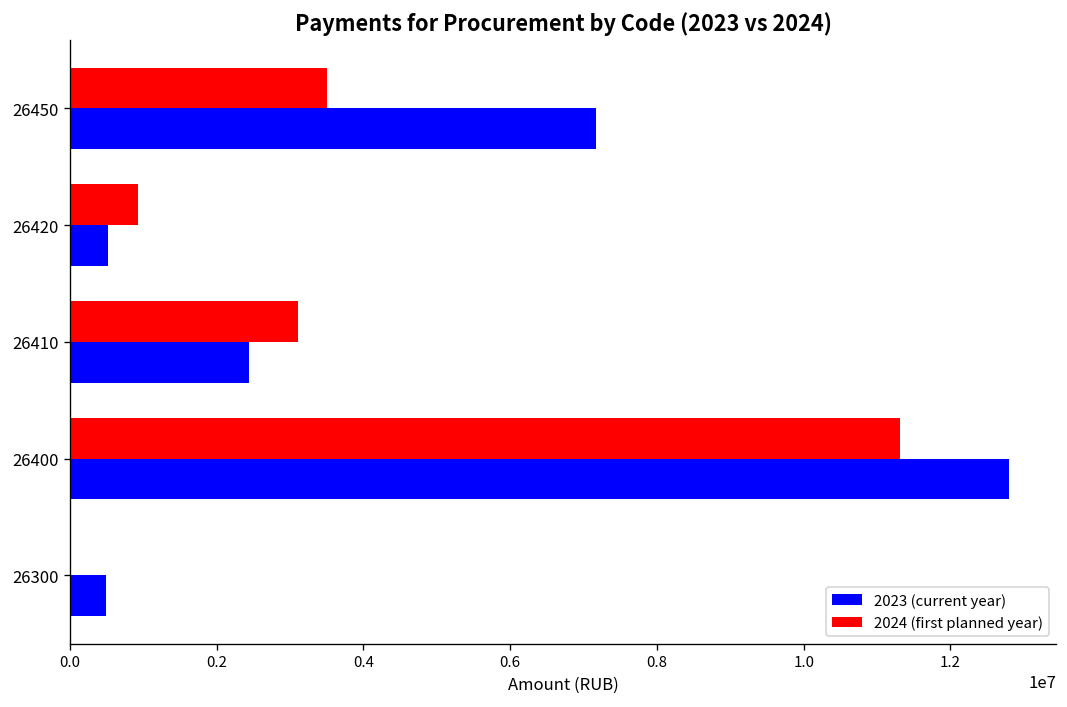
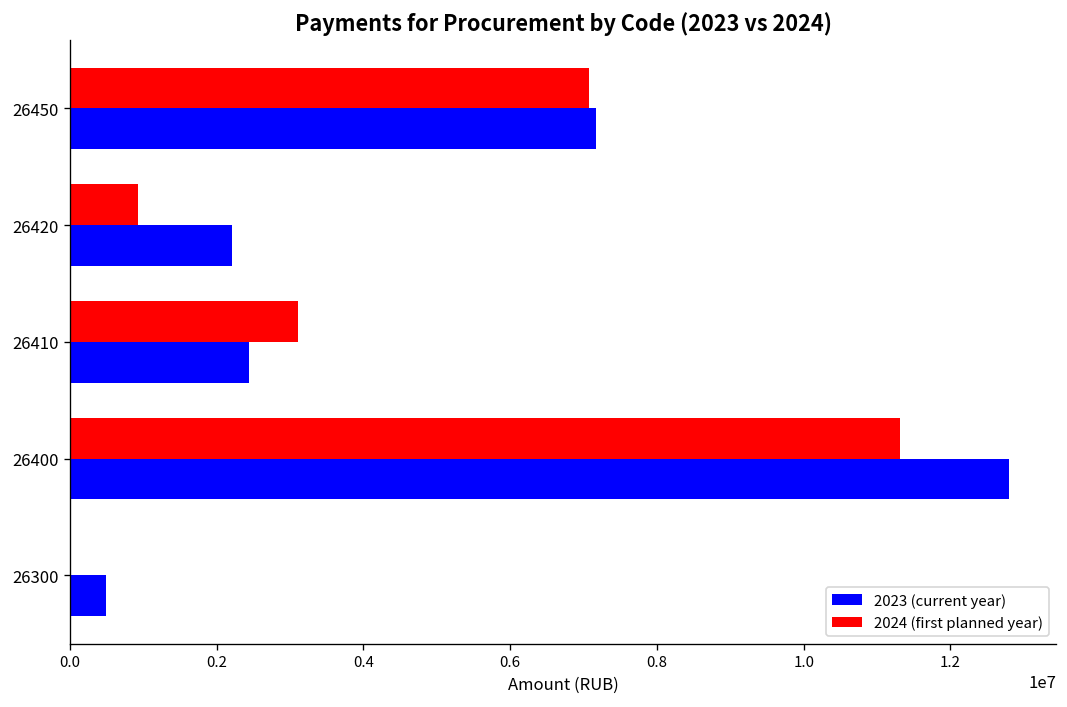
  {
    "2023 (current year)": {
      "26450": 7200000,
-     "26420": 500000,
+     "26420": 2200000,
      "26410": 2400000,
      "26400": 12800000,
      "26300": 500000
    },
    "2024 (first planned year)": {
-     "26450": 3500000,
+     "26450": 7100000,
      "26420": 900000,
      "26410": 3100000,
      "26400": 11300000,
      "26300": 0
    }
  }
